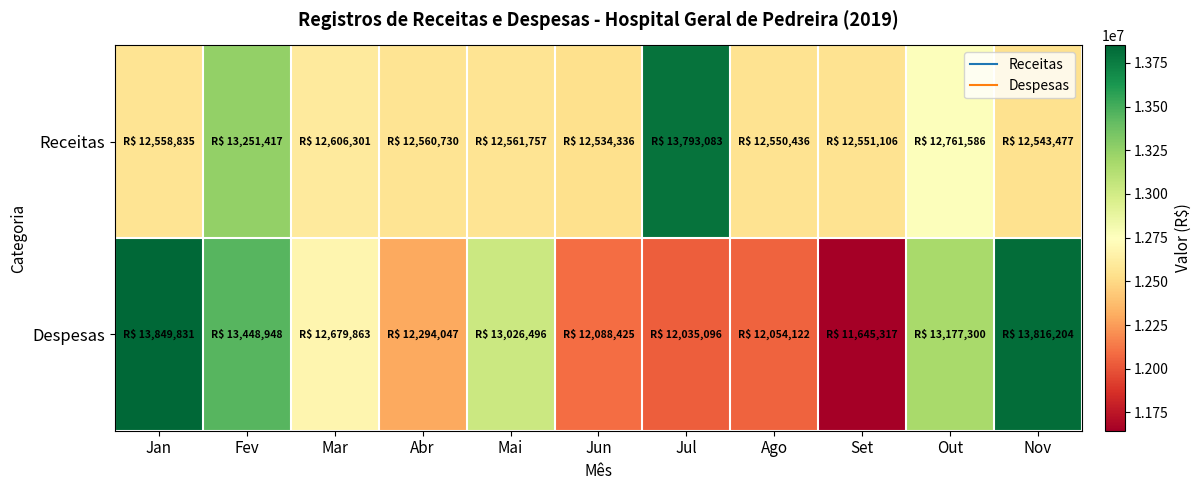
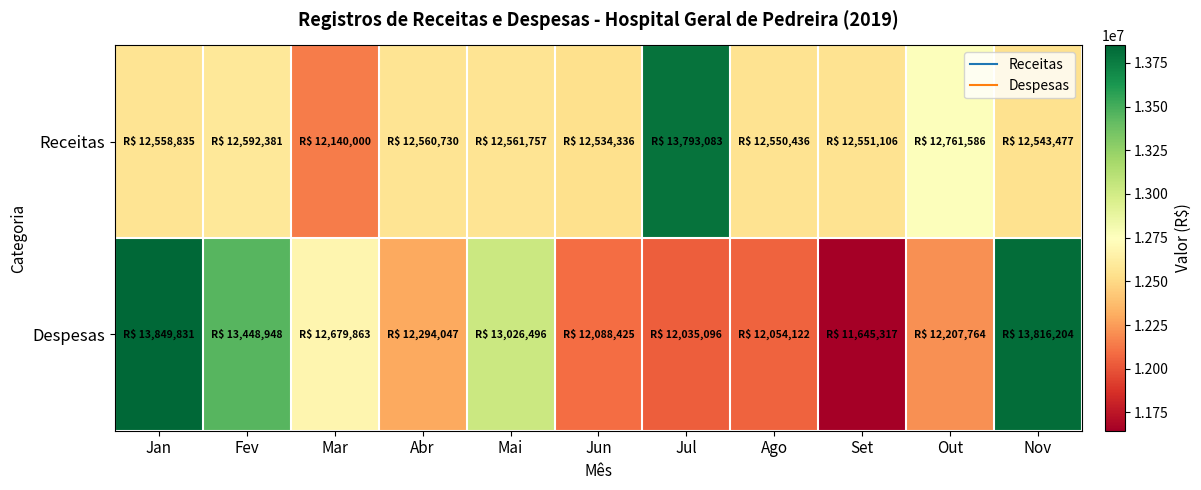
  {
    "Receitas": {
      "Jan": "12,558,835",
-     "Fev": "13,251,417",
-     "Mar": "12,606,301",
+     "Fev": "12,592,381",
+     "Mar": "12,140,000",
      "Abr": "12,560,730",
      "Mai": "12,561,757",
      "Jun": "12,534,336",
      "Jul": "13,793,083",
      "Ago": "12,550,436",
      "Set": "12,551,106",
      "Out": "12,761,586",
      "Nov": "12,543,477"
    },
    "Despesas": {
      "Jan": "13,849,831",
      "Fev": "13,448,948",
      "Mar": "12,679,863",
      "Abr": "12,294,047",
      "Mai": "13,026,496",
      "Jun": "12,088,425",
      "Jul": "12,035,096",
      "Ago": "12,054,122",
      "Set": "11,645,317",
-     "Out": "13,177,300",
+     "Out": "12,207,764",
      "Nov": "13,816,204"
    }
  }
